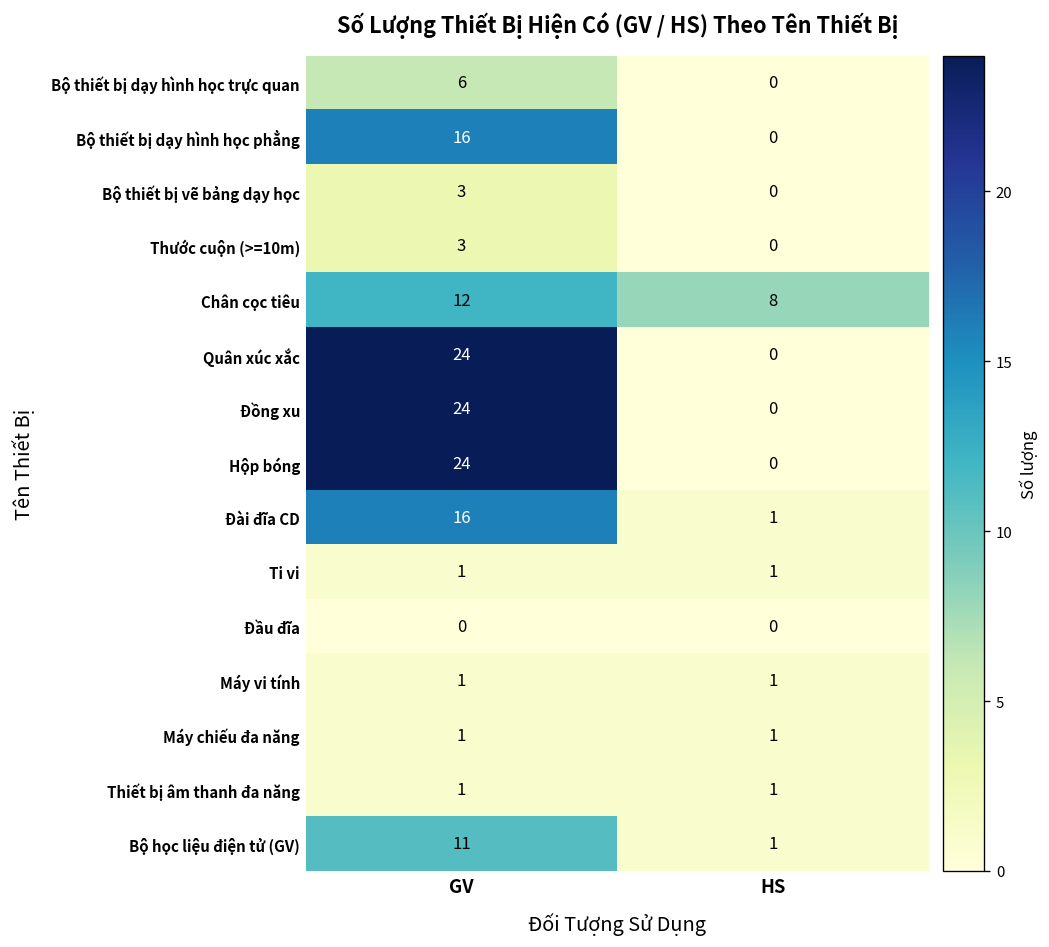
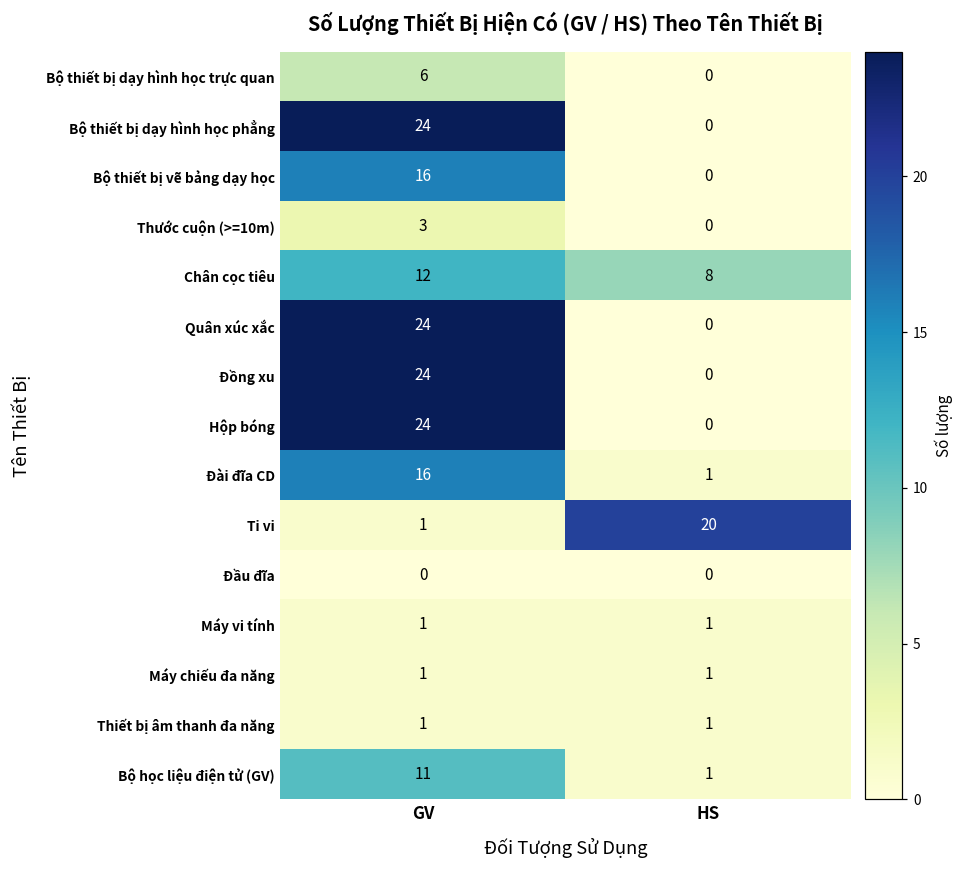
  {
    "Bộ thiết bị dạy hình học trực quan": {
      "GV": 6,
      "HS": 0
    },
    "Bộ thiết bị dạy hình học phẳng": {
-     "GV": 16,
+     "GV": 24,
      "HS": 0
    },
    "Bộ thiết bị vẽ bảng dạy học": {
-     "GV": 3,
+     "GV": 16,
      "HS": 0
    },
    "Thước cuộn (>=10m)": {
      "GV": 3,
      "HS": 0
    },
    "Chân cọc tiêu": {
      "GV": 12,
      "HS": 8
    },
    "Quân xúc xắc": {
      "GV": 24,
      "HS": 0
    },
    "Đồng xu": {
      "GV": 24,
      "HS": 0
    },
    "Hộp bóng": {
      "GV": 24,
      "HS": 0
    },
    "Đài đĩa CD": {
      "GV": 16,
      "HS": 1
    },
    "Ti vi": {
      "GV": 1,
-     "HS": 1
+     "HS": 20
    },
    "Đầu đĩa": {
      "GV": 0,
      "HS": 0
    },
    "Máy vi tính": {
      "GV": 1,
      "HS": 1
    },
    "Máy chiếu đa năng": {
      "GV": 1,
      "HS": 1
    },
    "Thiết bị âm thanh đa năng": {
      "GV": 1,
      "HS": 1
    },
    "Bộ học liệu điện tử (GV)": {
      "GV": 11,
      "HS": 1
    }
  }
